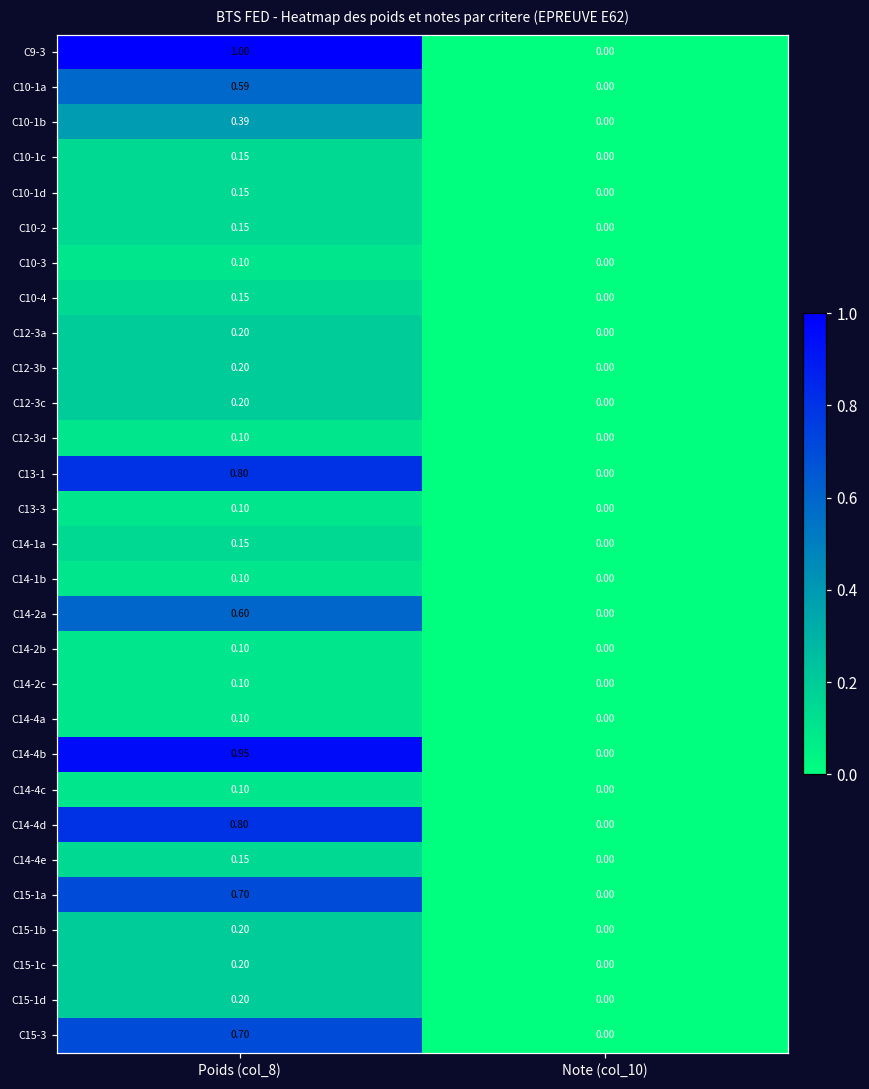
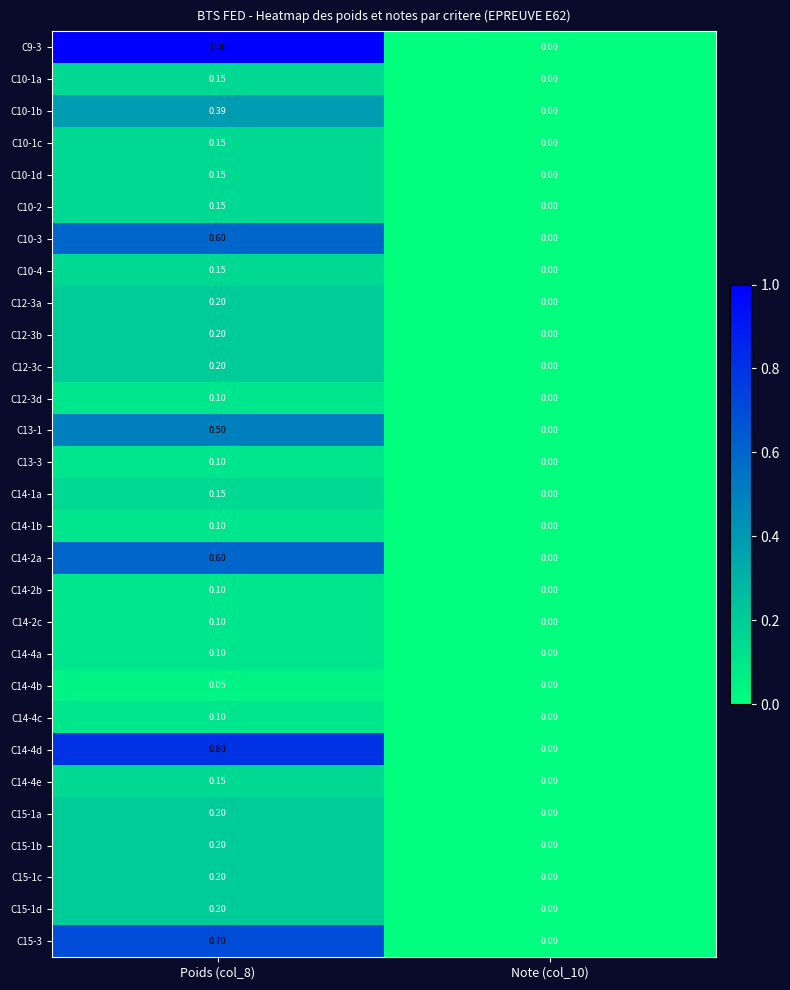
  {
    "C9-3": {
      "Poids (col_8)": 1.00,
      "Note (col_10)": 0.00
    },
    "C10-1a": {
-     "Poids (col_8)": 0.59,
+     "Poids (col_8)": 0.15,
      "Note (col_10)": 0.00
    },
    "C10-1b": {
      "Poids (col_8)": 0.39,
      "Note (col_10)": 0.00
    },
    "C10-1c": {
      "Poids (col_8)": 0.15,
      "Note (col_10)": 0.00
    },
    "C10-1d": {
      "Poids (col_8)": 0.15,
      "Note (col_10)": 0.00
    },
    "C10-2": {
      "Poids (col_8)": 0.15,
      "Note (col_10)": 0.00
    },
    "C10-3": {
-     "Poids (col_8)": 0.10,
+     "Poids (col_8)": 0.60,
      "Note (col_10)": 0.00
    },
    "C10-4": {
      "Poids (col_8)": 0.15,
      "Note (col_10)": 0.00
    },
    "C12-3a": {
      "Poids (col_8)": 0.20,
      "Note (col_10)": 0.00
    },
    "C12-3b": {
      "Poids (col_8)": 0.20,
      "Note (col_10)": 0.00
    },
    "C12-3c": {
      "Poids (col_8)": 0.20,
      "Note (col_10)": 0.00
    },
    "C12-3d": {
      "Poids (col_8)": 0.10,
      "Note (col_10)": 0.00
    },
    "C13-1": {
-     "Poids (col_8)": 0.80,
+     "Poids (col_8)": 0.50,
      "Note (col_10)": 0.00
    },
    "C13-3": {
      "Poids (col_8)": 0.10,
      "Note (col_10)": 0.00
    },
    "C14-1a": {
      "Poids (col_8)": 0.15,
      "Note (col_10)": 0.00
    },
    "C14-1b": {
      "Poids (col_8)": 0.10,
      "Note (col_10)": 0.00
    },
    "C14-2a": {
      "Poids (col_8)": 0.60,
      "Note (col_10)": 0.00
    },
    "C14-2b": {
      "Poids (col_8)": 0.10,
      "Note (col_10)": 0.00
    },
    "C14-2c": {
      "Poids (col_8)": 0.10,
      "Note (col_10)": 0.00
    },
    "C14-4a": {
      "Poids (col_8)": 0.10,
      "Note (col_10)": 0.00
    },
    "C14-4b": {
-     "Poids (col_8)": 0.95,
+     "Poids (col_8)": 0.05,
      "Note (col_10)": 0.00
    },
    "C14-4c": {
      "Poids (col_8)": 0.10,
      "Note (col_10)": 0.00
    },
    "C14-4d": {
      "Poids (col_8)": 0.80,
      "Note (col_10)": 0.00
    },
    "C14-4e": {
      "Poids (col_8)": 0.15,
      "Note (col_10)": 0.00
    },
    "C15-1a": {
-     "Poids (col_8)": 0.70,
+     "Poids (col_8)": 0.20,
      "Note (col_10)": 0.00
    },
    "C15-1b": {
      "Poids (col_8)": 0.20,
      "Note (col_10)": 0.00
    },
    "C15-1c": {
      "Poids (col_8)": 0.20,
      "Note (col_10)": 0.00
    },
    "C15-1d": {
      "Poids (col_8)": 0.20,
      "Note (col_10)": 0.00
    },
    "C15-3": {
      "Poids (col_8)": 0.70,
      "Note (col_10)": 0.00
    }
  }
